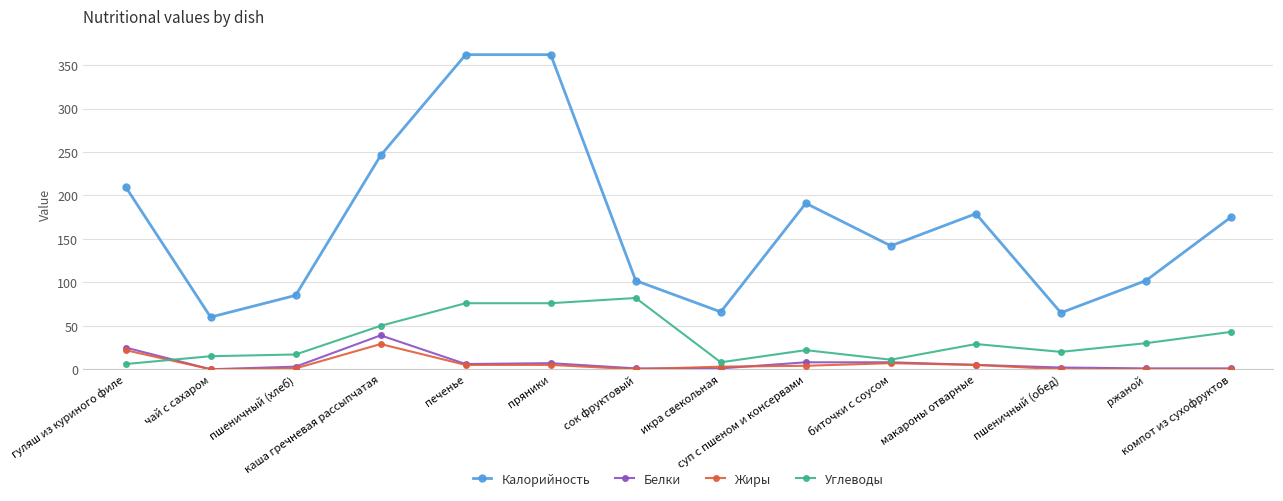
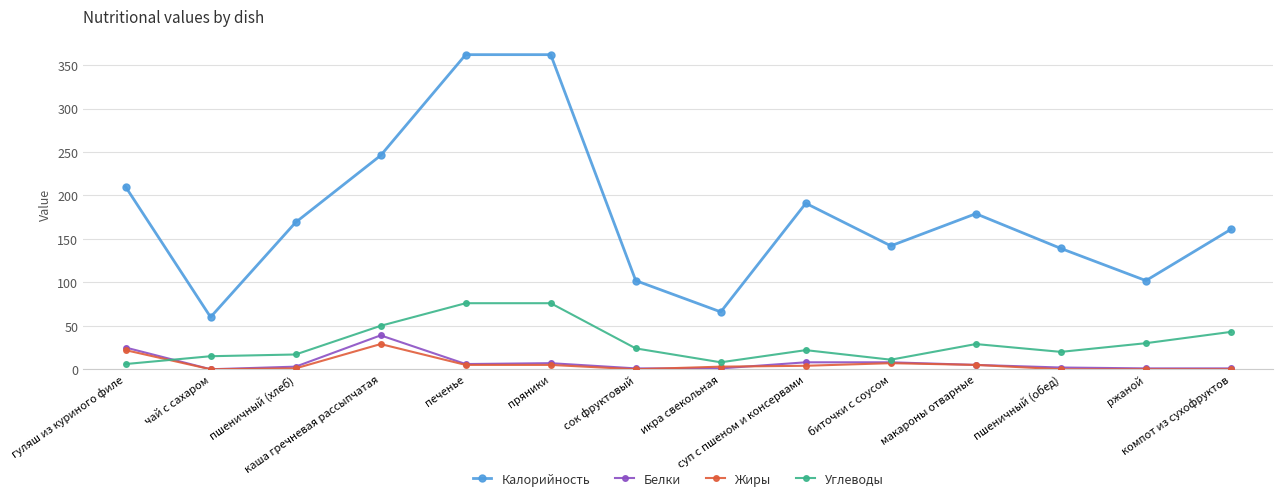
  {
    "Калорийность": {
      "гуляш из куриного филе": 210,
      "чай с сахаром": 60,
-     "пшеничный (хлеб)": 90,
+     "пшеничный (хлеб)": 170,
      "каша гречневая рассыпчатая": 250,
      "печенье": 360,
      "пряники": 360,
      "сок фруктовый": 100,
      "икра свекольная": 70,
      "суп с пшеном и консервами": 190,
      "биточки с соусом": 140,
      "макароны отварные": 180,
-     "пшеничный (обед)": 70,
+     "пшеничный (обед)": 140,
      "ржаной": 100,
-     "компот из сухофруктов": 180
+     "компот из сухофруктов": 160
    },
    "Белки": {
      "гуляш из куриного филе": 30,
      "каша гречневая рассыпчатая": 40,
      "суп с пшеном и консервами": 10
    },
    "Жиры": {
      "гуляш из куриного филе": 20,
      "каша гречневая рассыпчатая": 30,
      "суп с пшеном и консервами": 0
    },
    "Углеводы": {
      "гуляш из куриного филе": 10,
      "чай с сахаром": 20,
      "пшеничный (хлеб)": 20,
      "каша гречневая рассыпчатая": 50,
      "печенье": 80,
      "пряники": 80,
-     "сок фруктовый": 80,
+     "сок фруктовый": 20,
      "икра свекольная": 10,
      "суп с пшеном и консервами": 20,
      "биточки с соусом": 10,
      "макароны отварные": 30,
      "пшеничный (обед)": 20,
      "ржаной": 30,
      "компот из сухофруктов": 40
    }
  }
